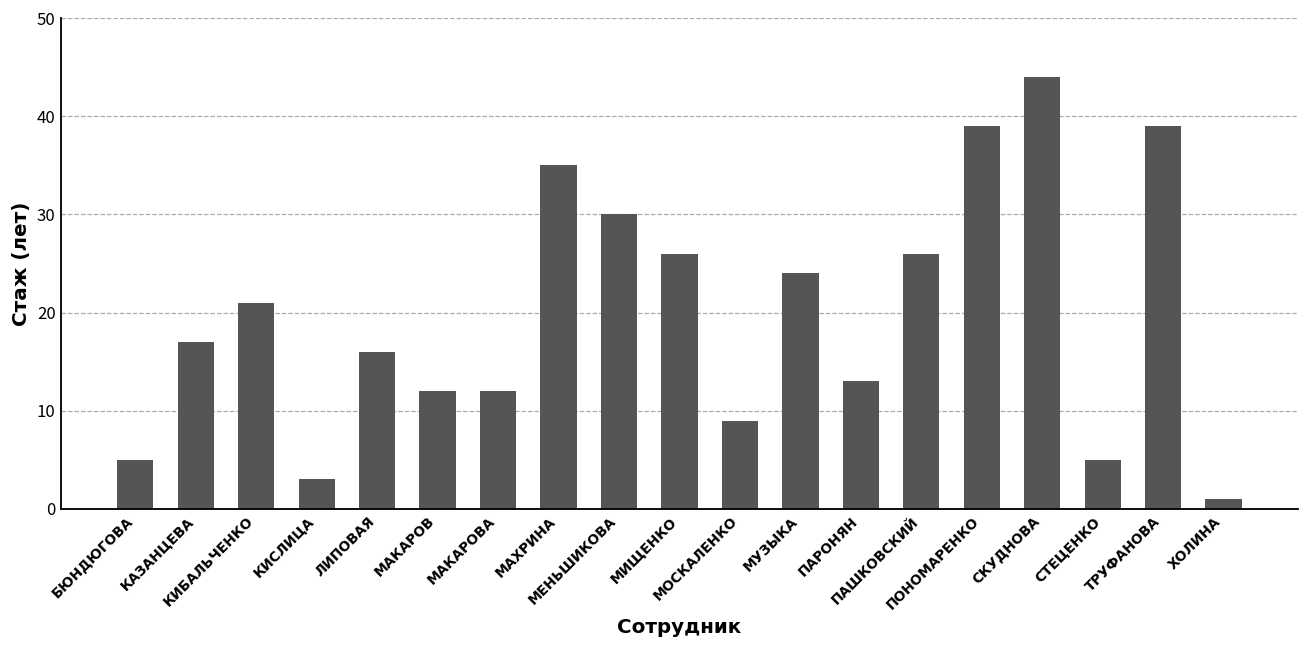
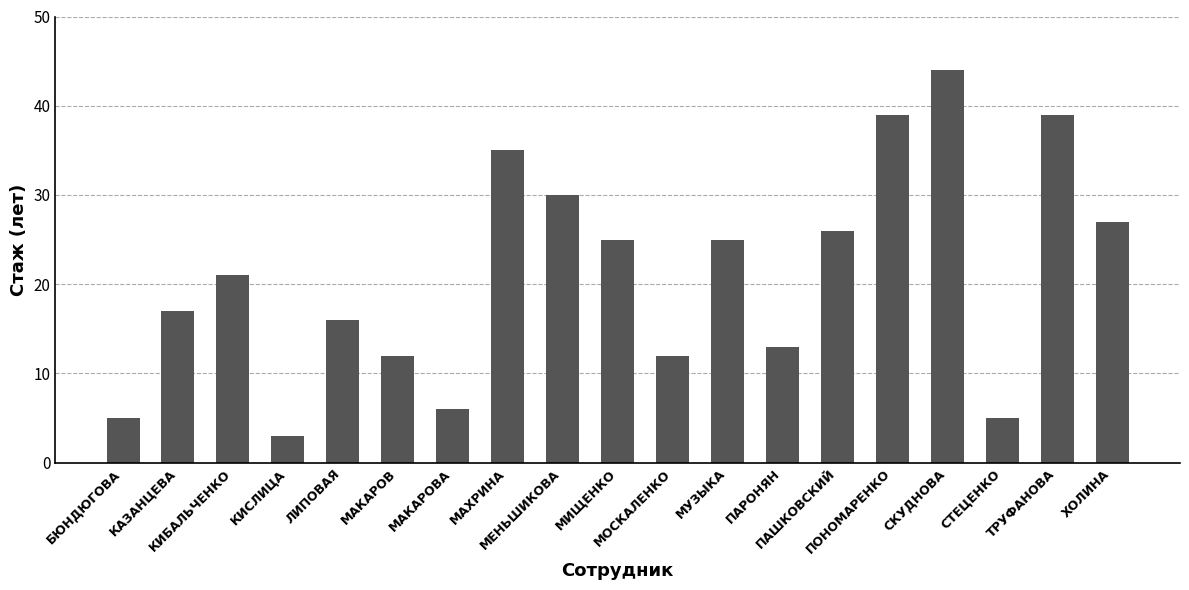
  {
    "БЮНДЮГОВА": 5,
    "КАЗАНЦЕВА": 17,
    "КИБАЛЬЧЕНКО": 21,
    "КИСЛИЦА": 3,
    "ЛИПОВАЯ": 16,
    "МАКАРОВ": 12,
-   "МАКАРОВА": 12,
+   "МАКАРОВА": 6,
    "МАХРИНА": 35,
    "МЕНЬШИКОВА": 30,
-   "МИЩЕНКО": 26,
-   "МОСКАЛЕНКО": 9,
-   "МУЗЫКА": 24,
+   "МИЩЕНКО": 25,
+   "МОСКАЛЕНКО": 12,
+   "МУЗЫКА": 25,
    "ПАРОНЯН": 13,
    "ПАШКОВСКИЙ": 26,
    "ПОНОМАРЕНКО": 39,
    "СКУДНОВА": 44,
    "СТЕЦЕНКО": 5,
    "ТРУФАНОВА": 39,
-   "ХОЛИНА": 1
+   "ХОЛИНА": 27
  }
